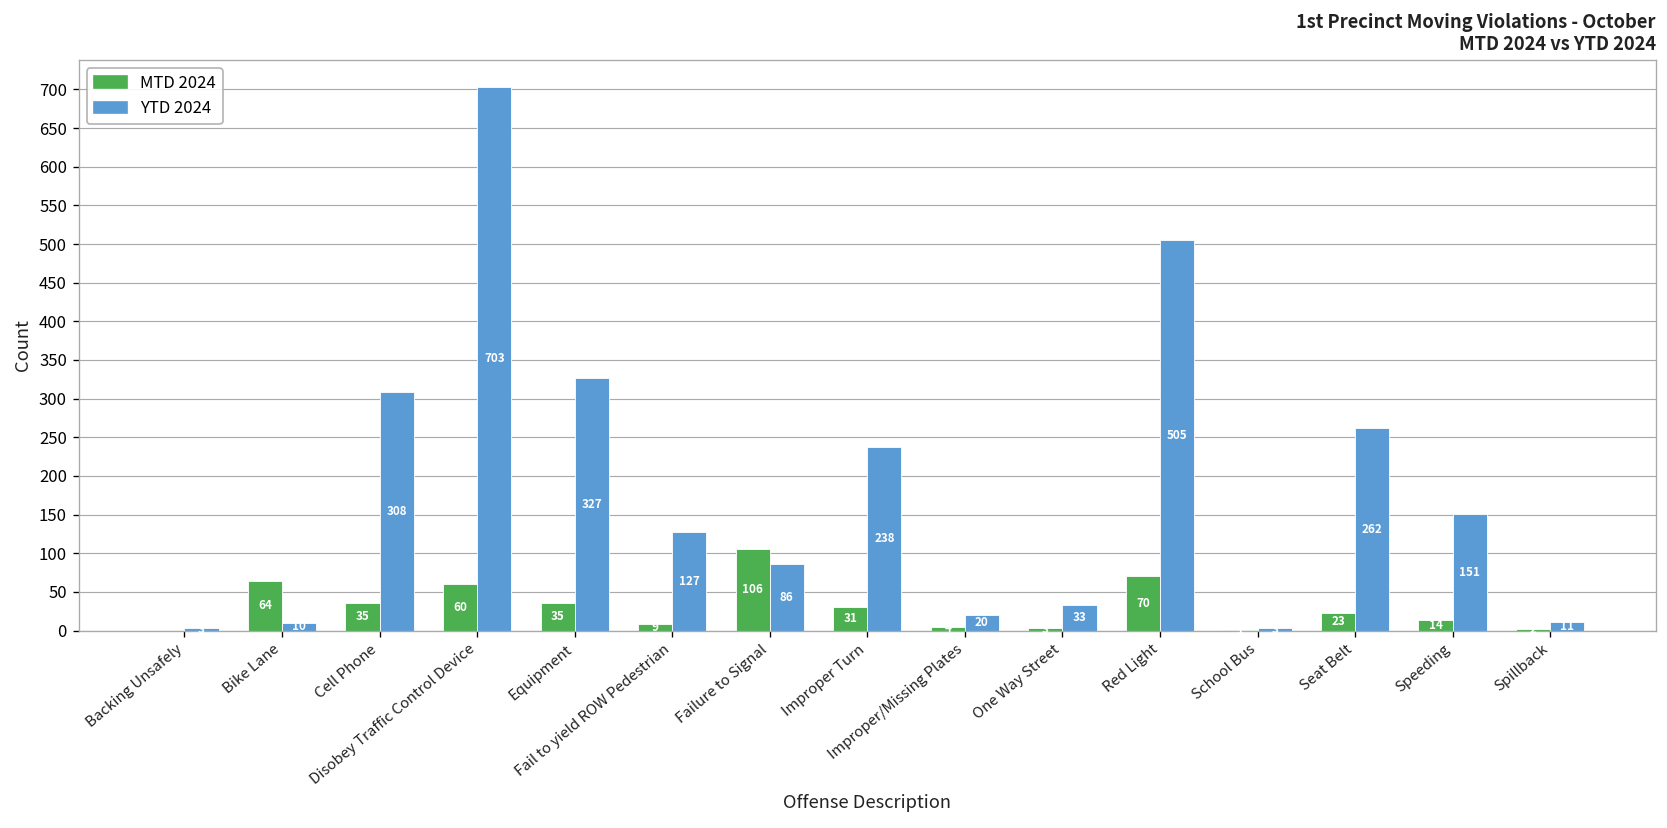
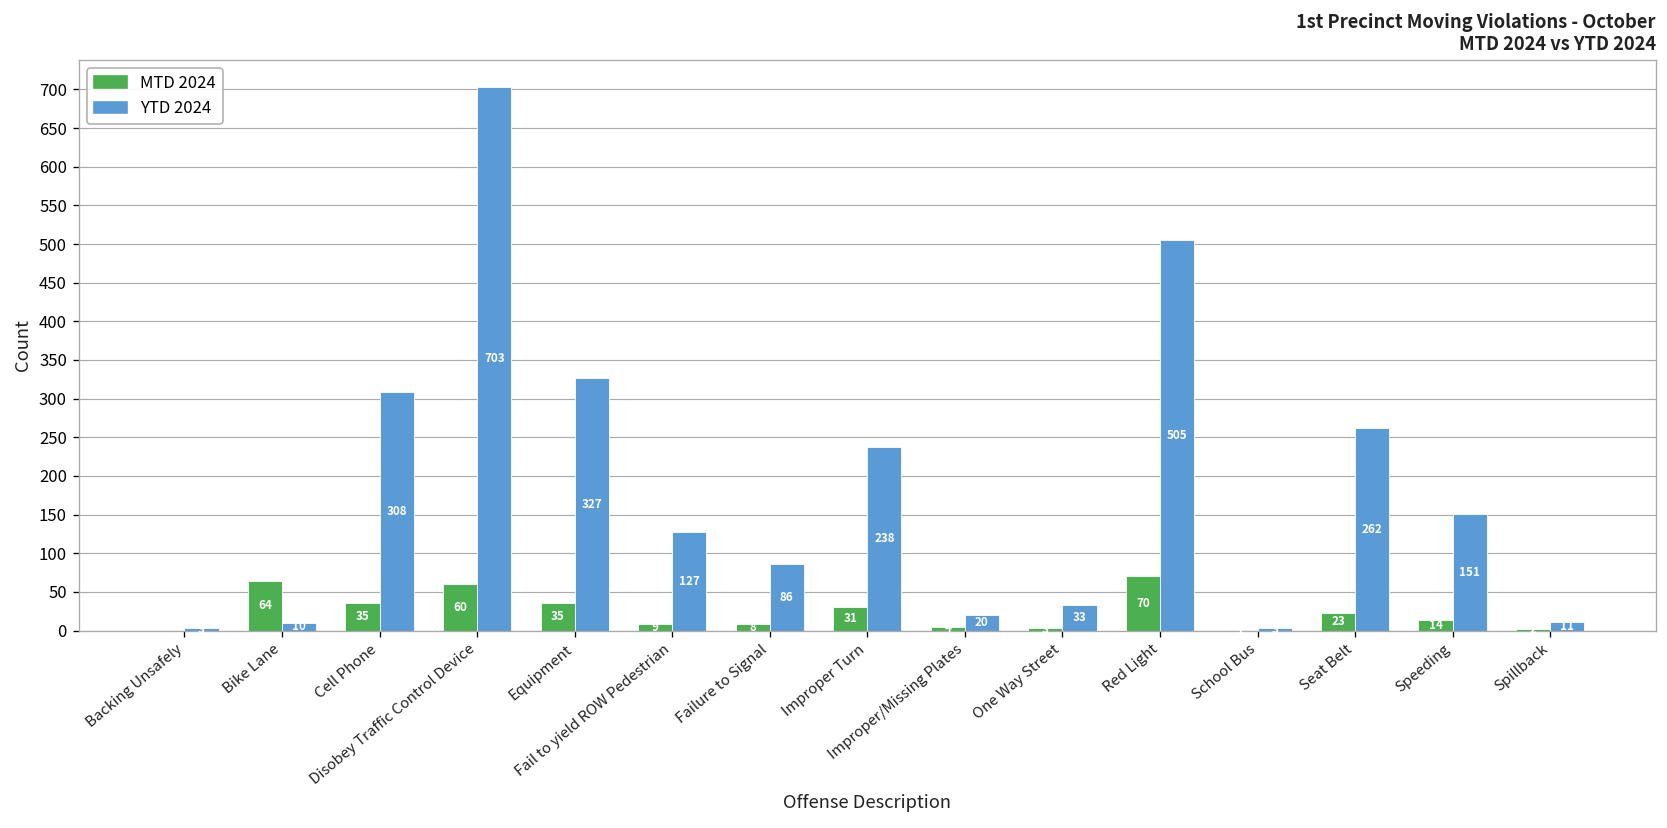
  {
    "MTD 2024": {
      "Backing Unsafely": 0,
      "Fail to yield ROW Pedestrian": 10,
-     "Failure to Signal": 110,
+     "Failure to Signal": 10,
      "Improper/Missing Plates": 0
    },
    "YTD 2024": {
      "Cell Phone": 308,
      "Disobey Traffic Control Device": 703,
      "Equipment": 327,
      "Fail to yield ROW Pedestrian": 127,
      "Failure to Signal": 86,
      "Improper Turn": 238,
      "Improper/Missing Plates": 20,
      "One Way Street": 33,
      "Red Light": 505,
      "Seat Belt": 262,
      "Speeding": 151,
      "Spillback": 11
    }
  }
